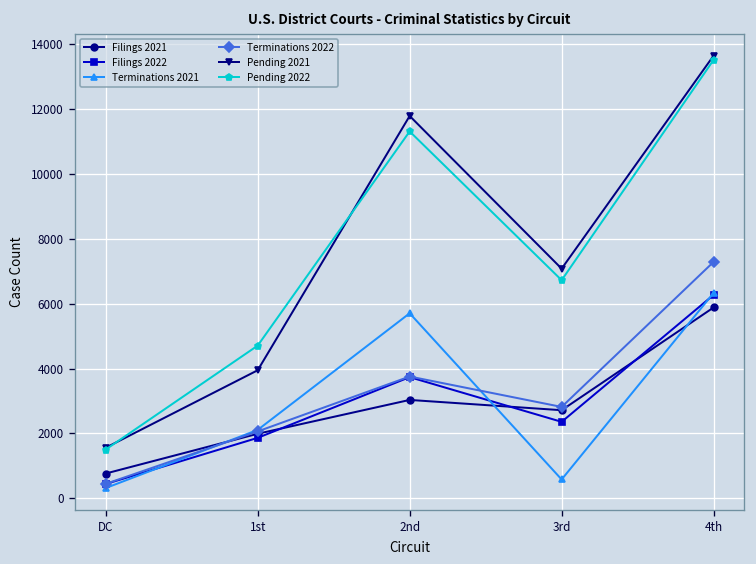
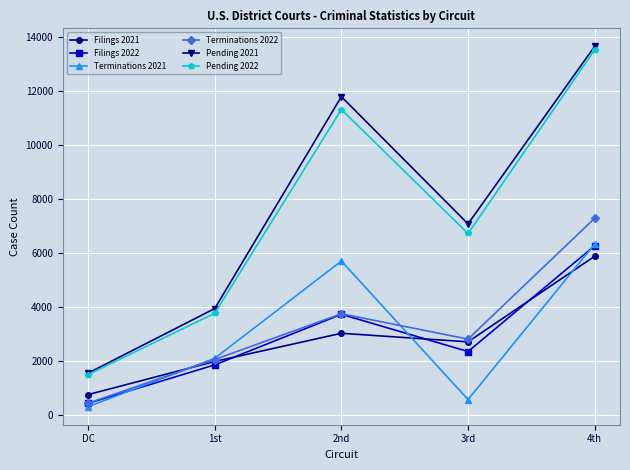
  {
    "Filings 2022": {
      "1st": 1900,
      "3rd": 2400
    },
    "Terminations 2021": {
      "DC": 300,
      "2nd": 5700,
      "3rd": 600
    },
    "Terminations 2022": {
      "3rd": 2800,
      "4th": 7300
    },
    "Pending 2022": {
-     "1st": 4700,
+     "1st": 3800,
      "2nd": 11300,
      "3rd": 6700,
      "4th": 13500
    }
  }
